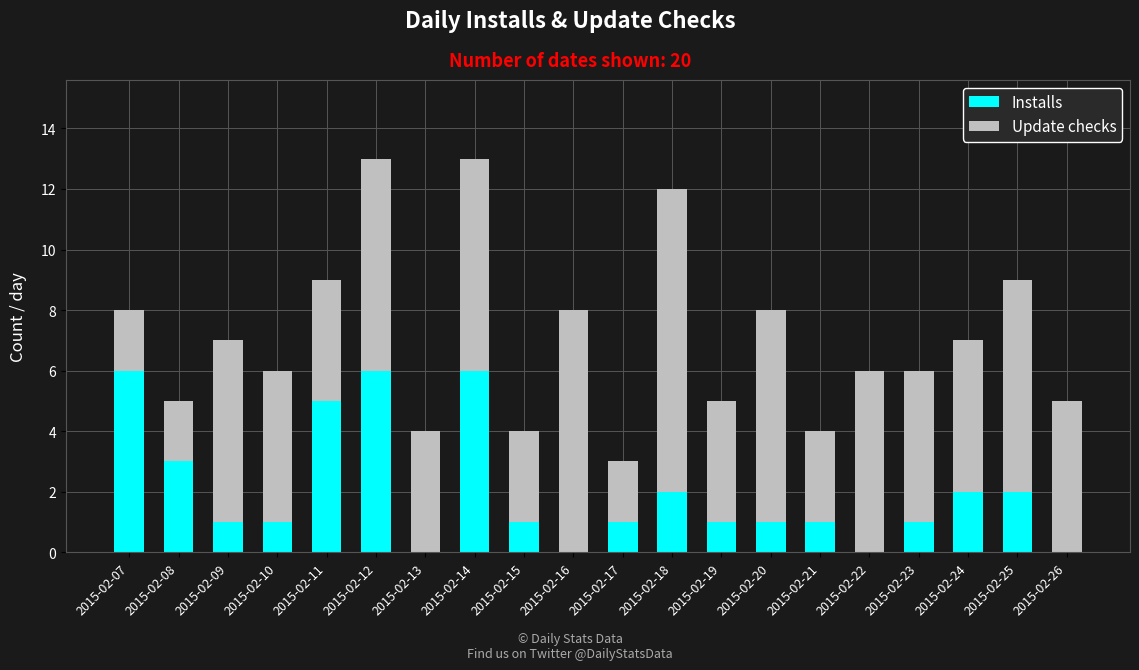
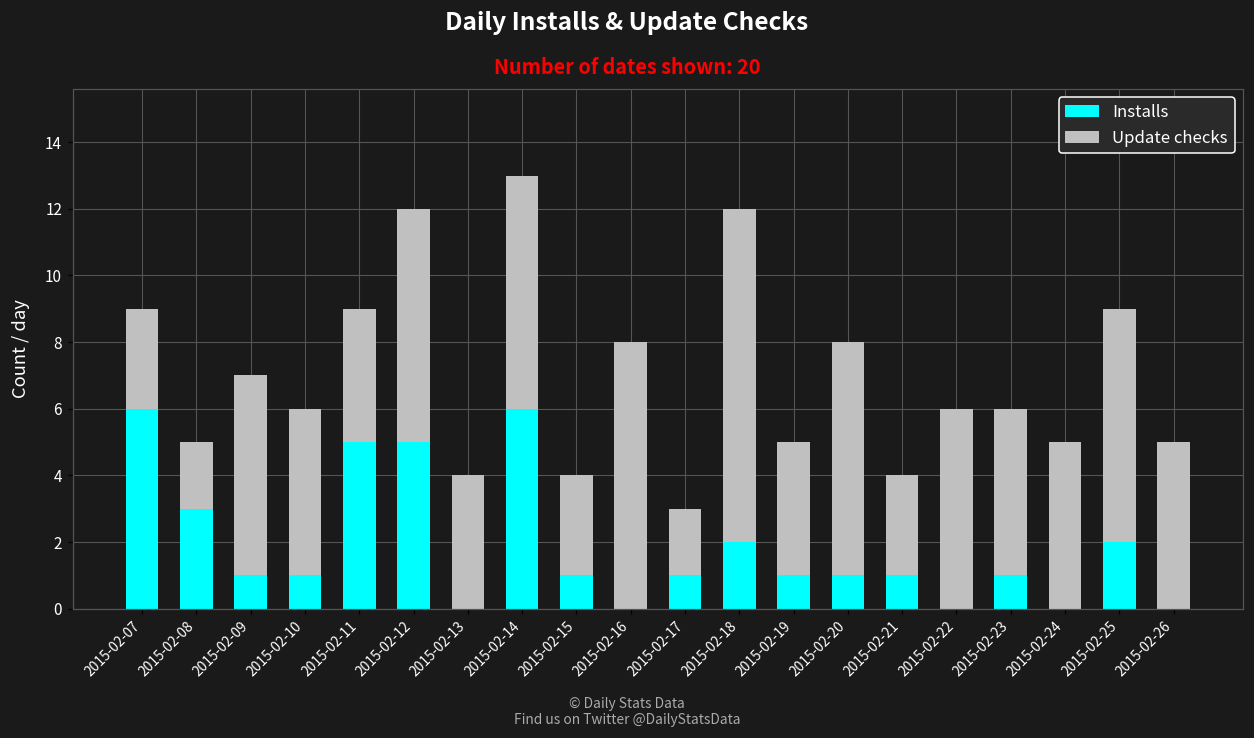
  {
    "Installs": {
      "2015-02-07": 6,
      "2015-02-08": 3,
      "2015-02-09": 1,
      "2015-02-10": 1,
      "2015-02-11": 5,
-     "2015-02-12": 6,
+     "2015-02-12": 5,
      "2015-02-13": 0,
      "2015-02-14": 6,
      "2015-02-15": 1,
      "2015-02-16": 0,
      "2015-02-17": 1,
      "2015-02-18": 2,
      "2015-02-19": 1,
      "2015-02-20": 1,
      "2015-02-21": 1,
      "2015-02-22": 0,
      "2015-02-23": 1,
-     "2015-02-24": 2,
+     "2015-02-24": 0,
      "2015-02-25": 2,
      "2015-02-26": 0
    },
    "Update checks": {
-     "2015-02-07": 2,
+     "2015-02-07": 3,
      "2015-02-08": 2,
      "2015-02-09": 6,
      "2015-02-10": 5,
      "2015-02-11": 4,
      "2015-02-12": 7,
      "2015-02-13": 4,
      "2015-02-14": 7,
      "2015-02-15": 3,
      "2015-02-16": 8,
      "2015-02-17": 2,
      "2015-02-18": 10,
      "2015-02-19": 4,
      "2015-02-20": 7,
      "2015-02-21": 3,
      "2015-02-22": 6,
      "2015-02-23": 5,
      "2015-02-24": 5,
      "2015-02-25": 7,
      "2015-02-26": 5
    }
  }
